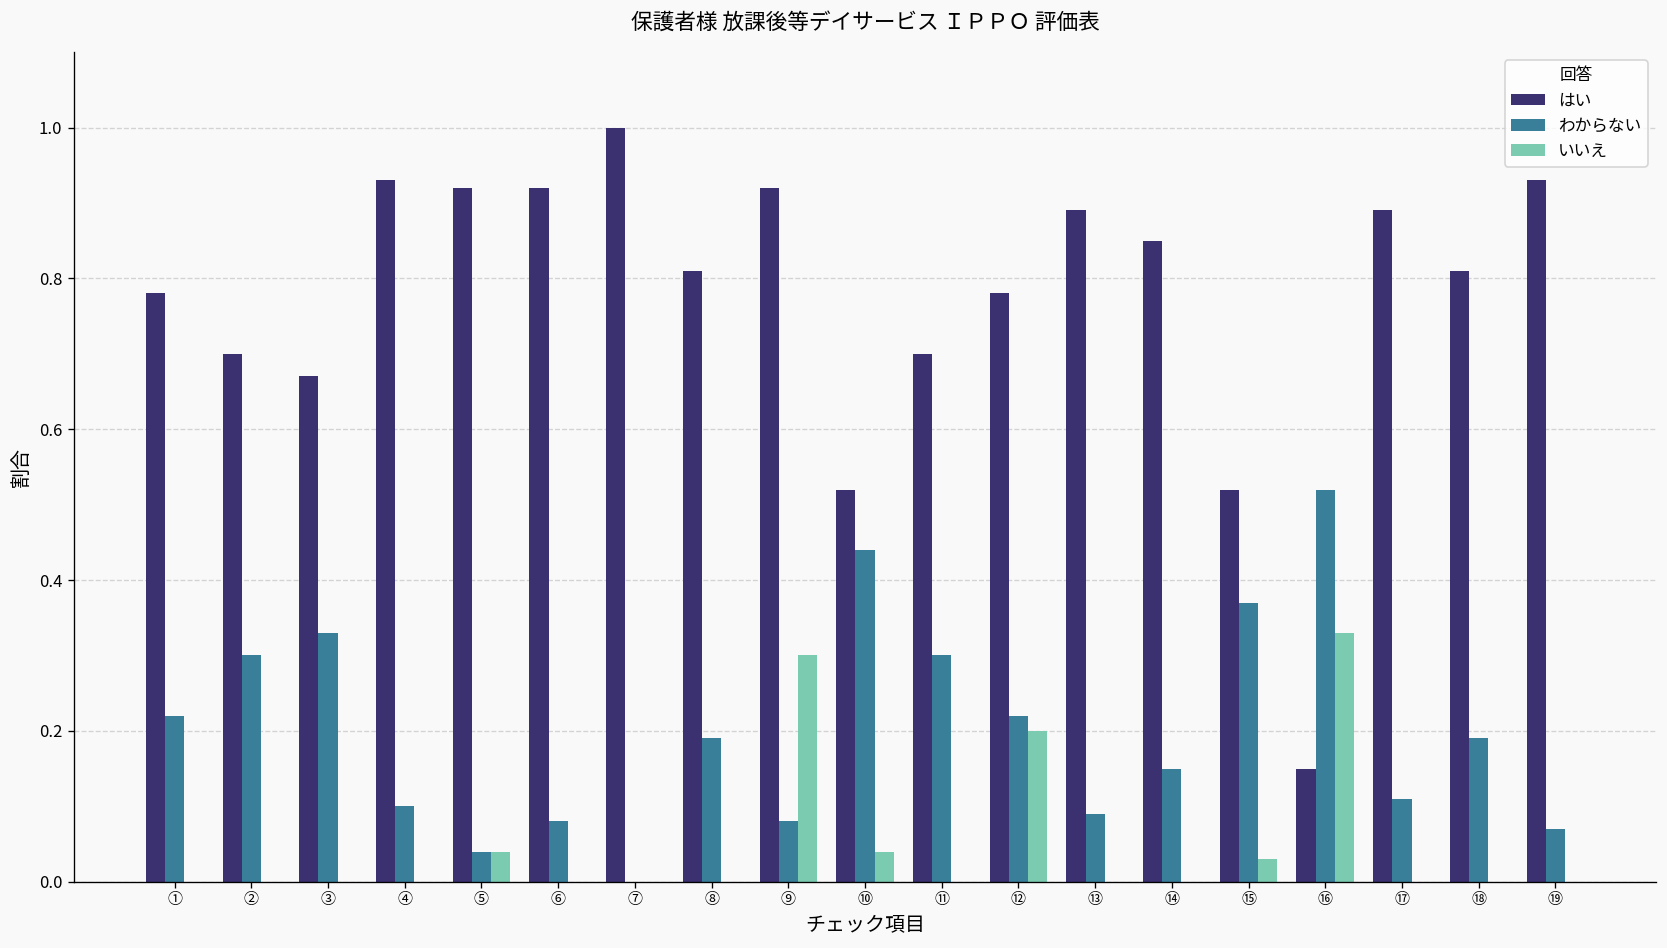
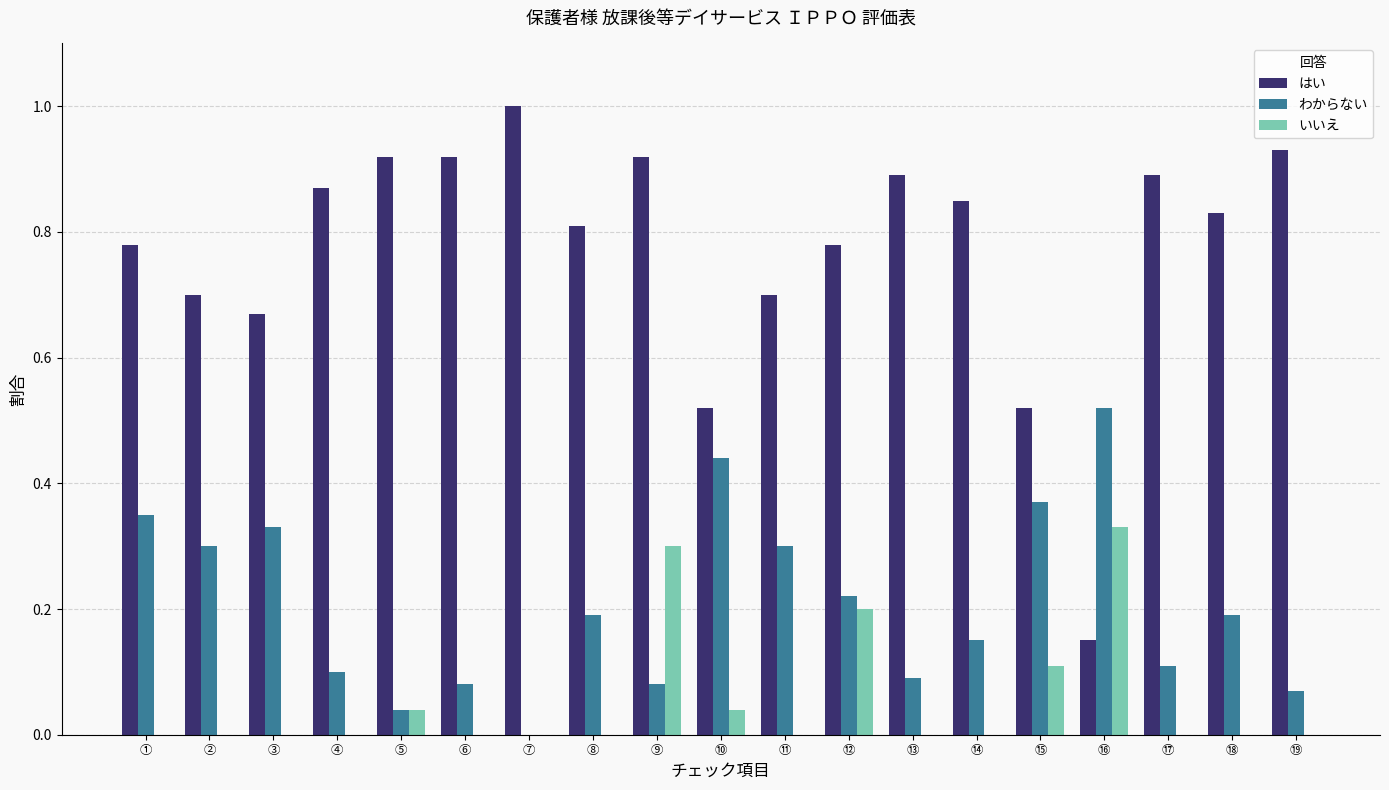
  {
    "はい": {
      "①": 0.78,
      "②": 0.70,
      "③": 0.67,
-     "④": 0.93,
+     "④": 0.87,
      "⑤": 0.92,
      "⑥": 0.92,
      "⑦": 1.00,
      "⑧": 0.81,
      "⑨": 0.92,
      "⑩": 0.52,
      "⑪": 0.70,
      "⑫": 0.78,
      "⑬": 0.89,
      "⑭": 0.85,
      "⑮": 0.52,
      "⑯": 0.15,
      "⑰": 0.89,
-     "⑱": 0.81,
+     "⑱": 0.83,
      "⑲": 0.93
    },
    "わからない": {
-     "①": 0.22,
+     "①": 0.35,
      "②": 0.30,
      "③": 0.33,
      "④": 0.10,
      "⑤": 0.04,
      "⑥": 0.08,
      "⑦": 0.00,
      "⑧": 0.19,
      "⑨": 0.08,
      "⑩": 0.44,
      "⑪": 0.30,
      "⑫": 0.22,
      "⑬": 0.09,
      "⑭": 0.15,
      "⑮": 0.37,
      "⑯": 0.52,
      "⑰": 0.11,
      "⑱": 0.19,
      "⑲": 0.07
    },
    "いいえ": {
      "①": 0.00,
      "②": 0.00,
      "③": 0.00,
      "④": 0.00,
      "⑤": 0.04,
      "⑥": 0.00,
      "⑦": 0.00,
      "⑧": 0.00,
      "⑨": 0.30,
      "⑩": 0.04,
      "⑪": 0.00,
      "⑫": 0.20,
      "⑬": 0.00,
      "⑭": 0.00,
-     "⑮": 0.03,
+     "⑮": 0.11,
      "⑯": 0.33,
      "⑰": 0.00,
      "⑱": 0.00,
      "⑲": 0.00
    }
  }
